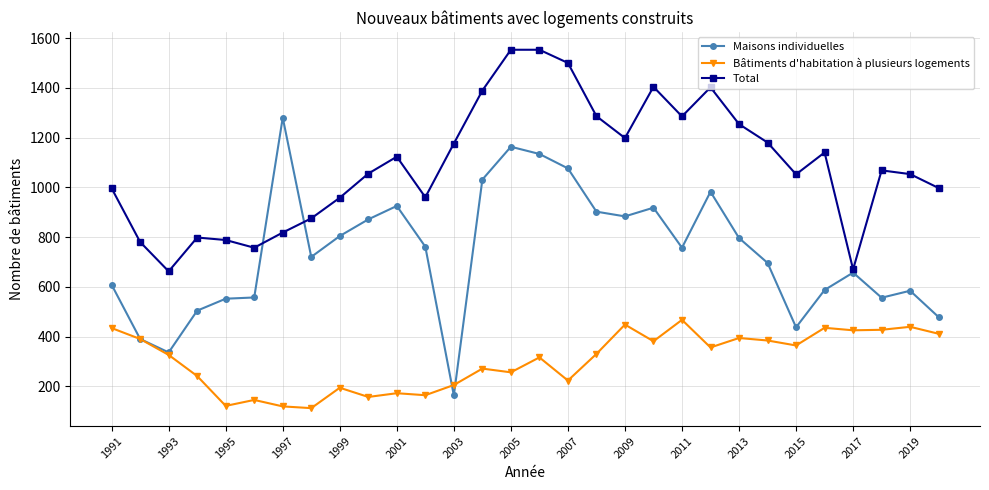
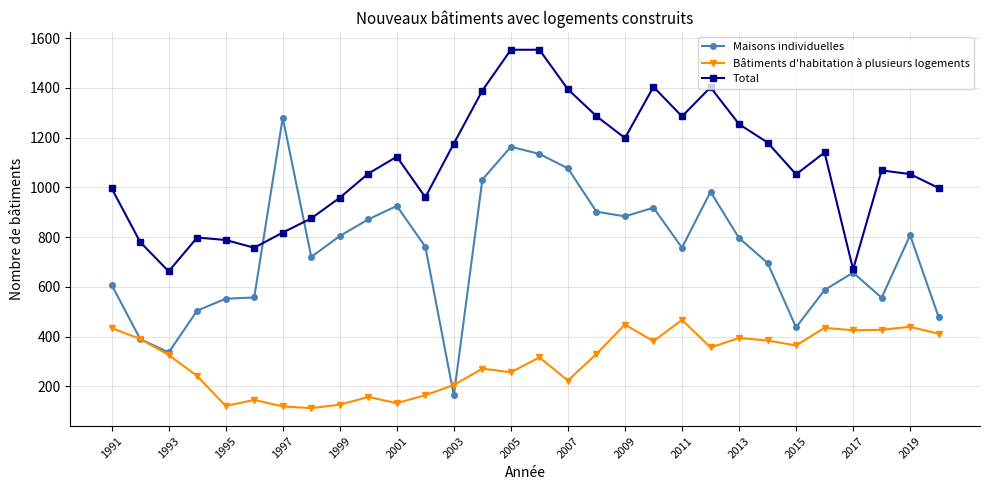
  {
    "Maisons individuelles": {
      "1991": 610,
      "1995": 550,
      "1997": 1280,
      "1999": 800,
      "2001": 930,
      "2003": 160,
      "2005": 1160,
      "2007": 1080,
      "2009": 880,
      "2011": 760,
      "2013": 800,
      "2015": 440,
      "2017": 660,
-     "2019": 580
+     "2019": 810
    },
    "Bâtiments d'habitation à plusieurs logements": {
      "1991": 430,
      "1995": 120,
      "1997": 120,
-     "1999": 190,
-     "2001": 170,
+     "1999": 130,
+     "2001": 130,
      "2003": 210,
      "2005": 260,
      "2007": 220,
      "2009": 450,
      "2011": 470,
      "2013": 390,
      "2015": 360,
      "2017": 430,
      "2019": 440
    },
    "Total": {
      "1991": 1000,
      "1993": 660,
      "1995": 790,
      "1997": 820,
      "1999": 960,
      "2001": 1120,
      "2003": 1180,
      "2005": 1550,
-     "2007": 1500,
+     "2007": 1390,
      "2009": 1200,
      "2011": 1290,
      "2013": 1250,
      "2015": 1050,
      "2017": 670,
      "2019": 1050
    }
  }
